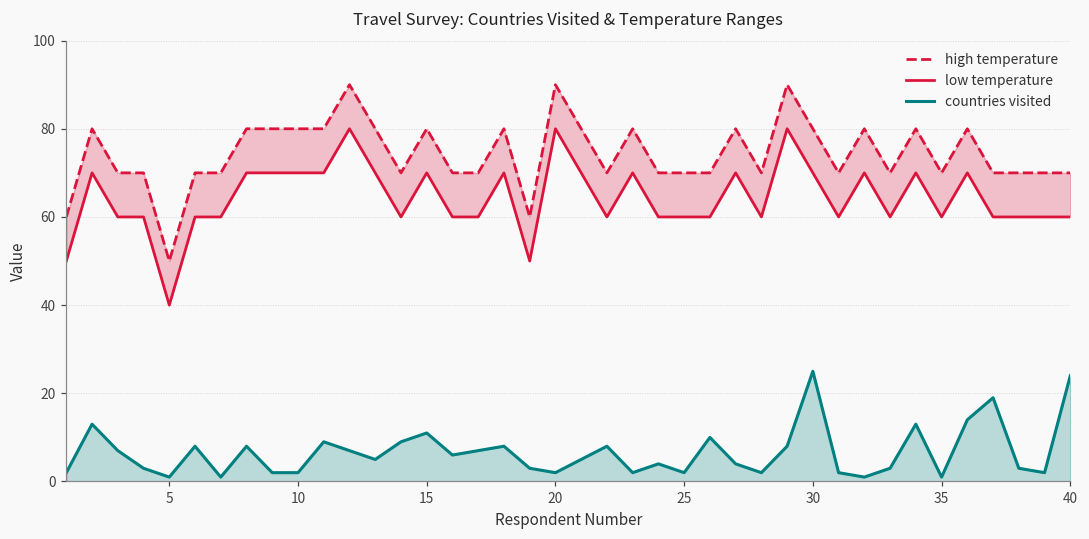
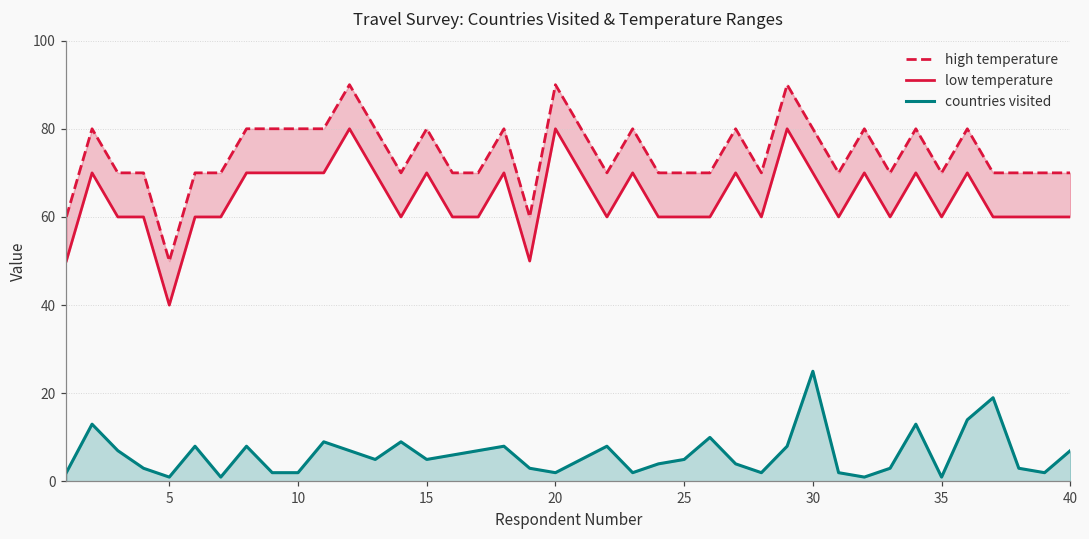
  {
    "countries visited": {
      "5": 1,
      "10": 2,
-     "15": 11,
+     "15": 5,
      "20": 2,
-     "25": 2,
+     "25": 5,
      "30": 25,
      "35": 1,
-     "40": 24
+     "40": 7
    }
  }
